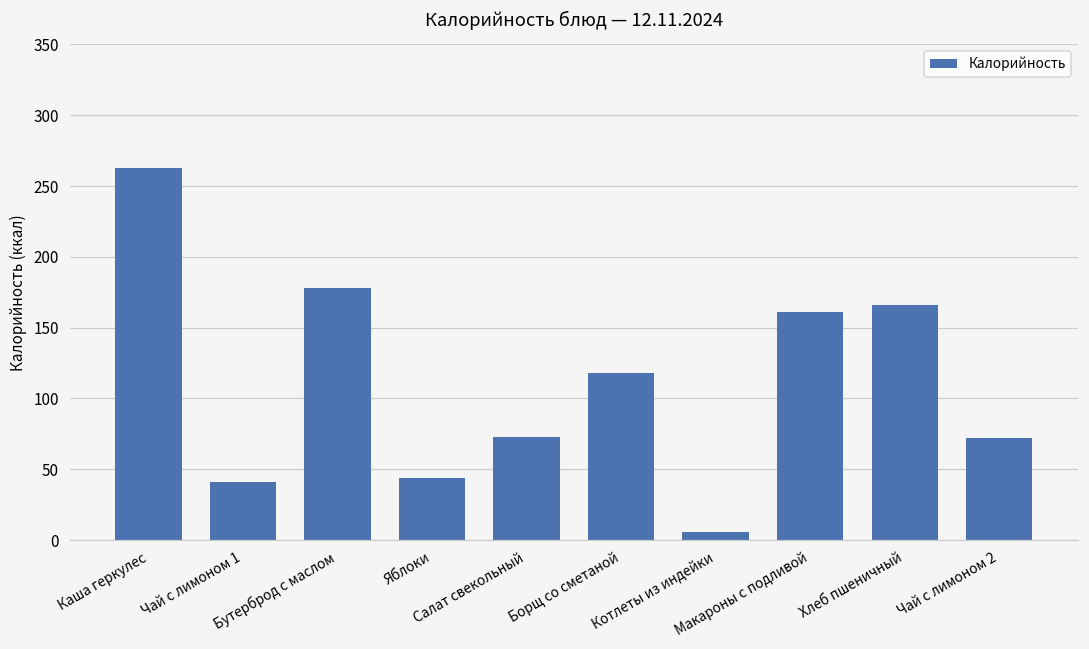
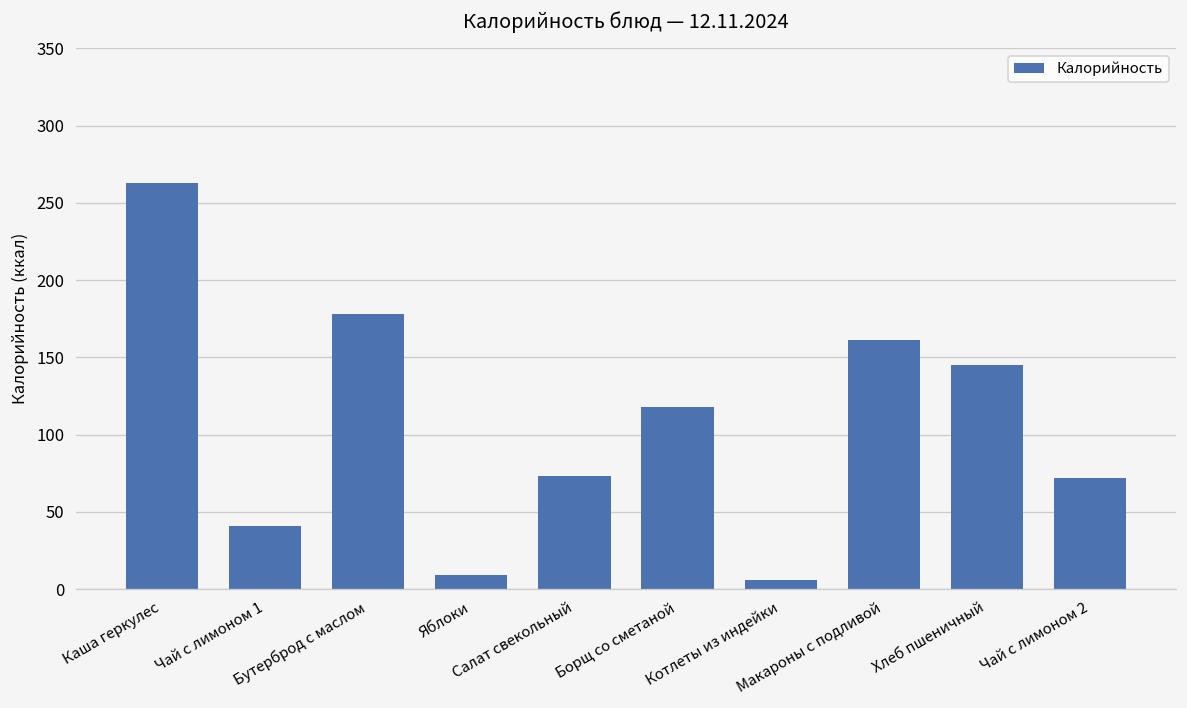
  {
    "Каша геркулес": 263,
    "Чай с лимоном 1": 41,
    "Бутерброд с маслом": 178,
-   "Яблоки": 44,
+   "Яблоки": 9,
    "Салат свекольный": 73,
    "Борщ со сметаной": 118,
    "Котлеты из индейки": 6,
    "Макароны с подливой": 161,
-   "Хлеб пшеничный": 166,
+   "Хлеб пшеничный": 145,
    "Чай с лимоном 2": 72
  }
